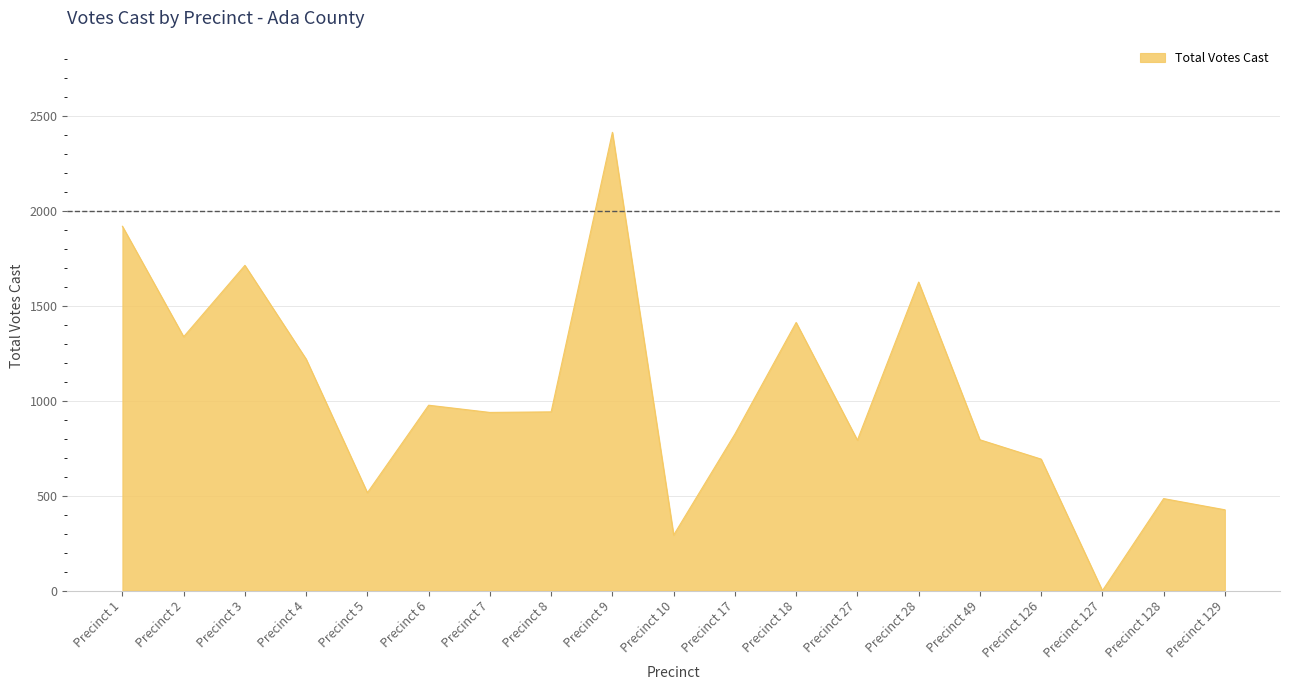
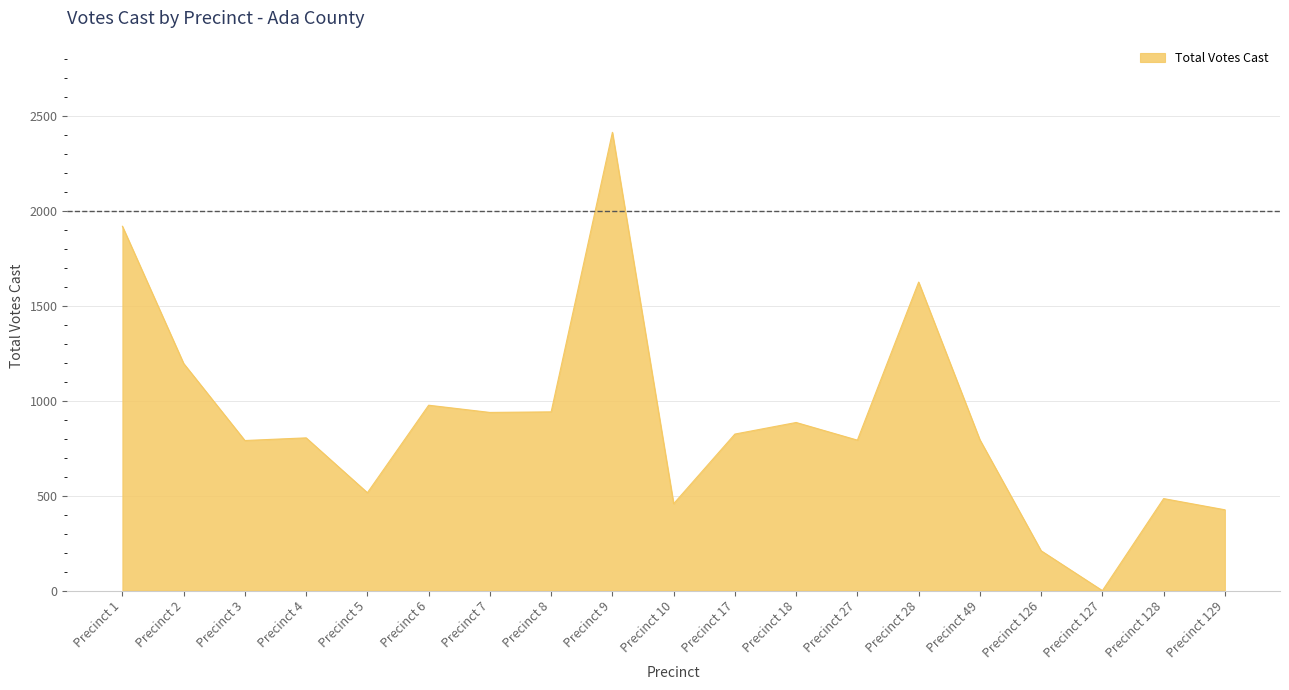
  {
    "Precinct 1": 1920,
-   "Precinct 2": 1340,
-   "Precinct 3": 1710,
-   "Precinct 4": 1220,
+   "Precinct 2": 1200,
+   "Precinct 3": 790,
+   "Precinct 4": 810,
    "Precinct 5": 520,
    "Precinct 6": 980,
    "Precinct 7": 940,
    "Precinct 8": 940,
    "Precinct 9": 2420,
-   "Precinct 10": 290,
+   "Precinct 10": 460,
    "Precinct 17": 830,
-   "Precinct 18": 1410,
+   "Precinct 18": 890,
    "Precinct 27": 790,
    "Precinct 28": 1630,
    "Precinct 49": 800,
-   "Precinct 126": 690,
+   "Precinct 126": 210,
    "Precinct 127": 0,
    "Precinct 128": 490,
    "Precinct 129": 430
  }
